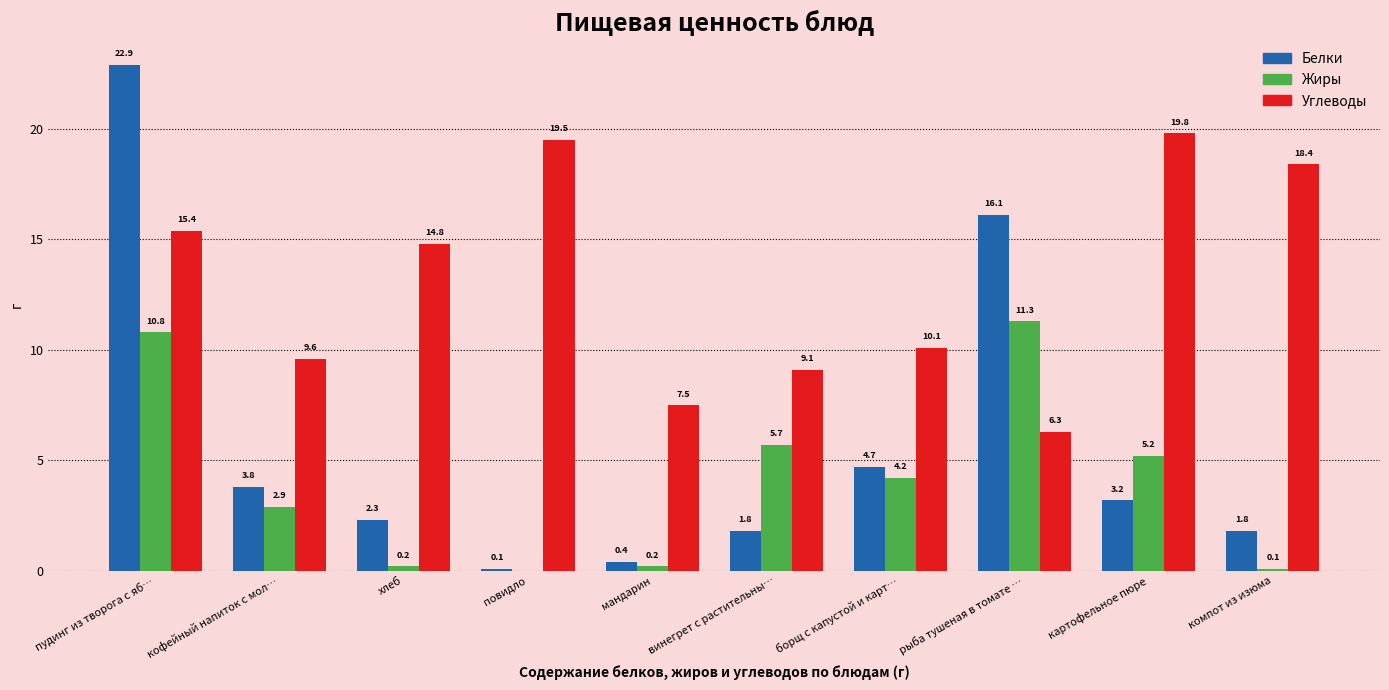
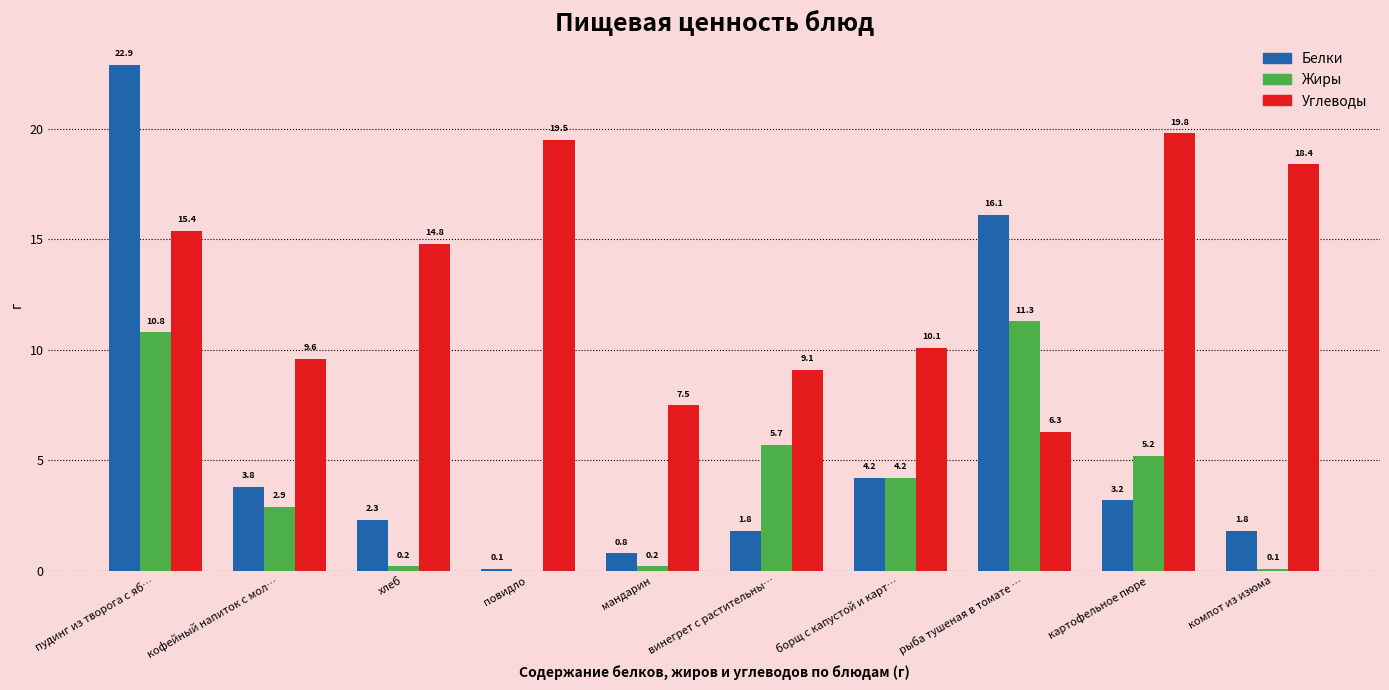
  {
    "Белки": {
      "пудинг из творога с яб…": 22.9,
      "кофейный напиток с мол…": 3.8,
      "хлеб": 2.3,
      "повидло": 0.1,
-     "мандарин": 0.4,
+     "мандарин": 0.8,
      "винегрет с растительны…": 1.8,
-     "борщ с капустой и карт…": 4.7,
+     "борщ с капустой и карт…": 4.2,
      "рыба тушеная в томате …": 16.1,
      "картофельное пюре": 3.2,
      "компот из изюма": 1.8
    },
    "Жиры": {
      "пудинг из творога с яб…": 10.8,
      "кофейный напиток с мол…": 2.9,
      "хлеб": 0.2,
      "мандарин": 0.2,
      "винегрет с растительны…": 5.7,
      "борщ с капустой и карт…": 4.2,
      "рыба тушеная в томате …": 11.3,
      "картофельное пюре": 5.2,
      "компот из изюма": 0.1
    },
    "Углеводы": {
      "пудинг из творога с яб…": 15.4,
      "кофейный напиток с мол…": 9.6,
      "хлеб": 14.8,
      "повидло": 19.5,
      "мандарин": 7.5,
      "винегрет с растительны…": 9.1,
      "борщ с капустой и карт…": 10.1,
      "рыба тушеная в томате …": 6.3,
      "картофельное пюре": 19.8,
      "компот из изюма": 18.4
    }
  }
